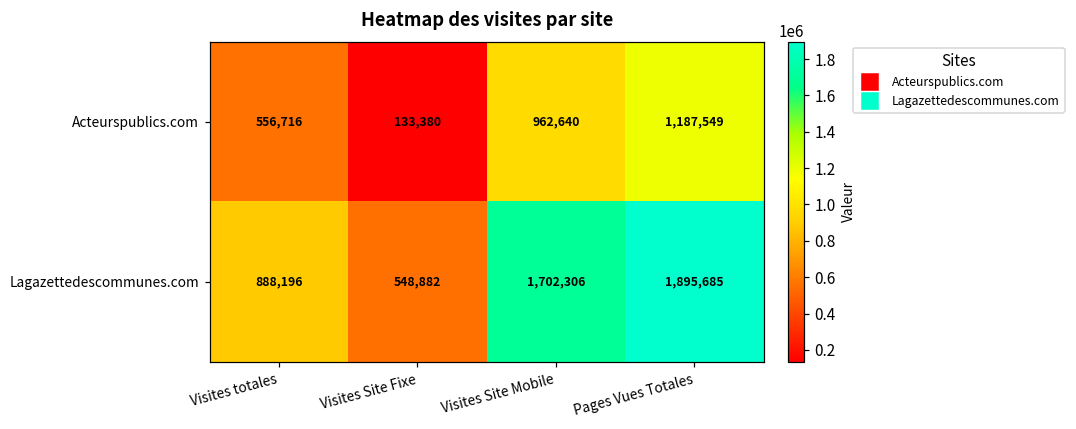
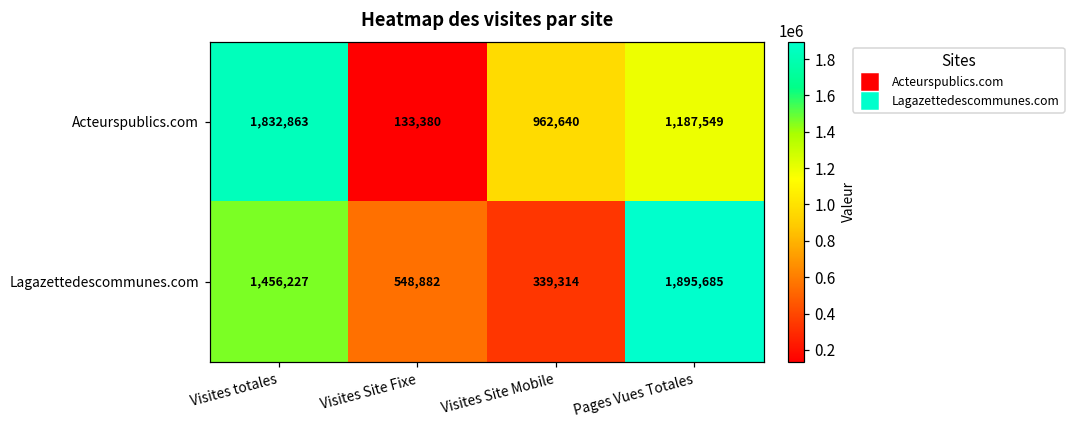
  {
    "Acteurspublics.com": {
-     "Visites totales": "556,716",
+     "Visites totales": "1,832,863",
      "Visites Site Fixe": "133,380",
      "Visites Site Mobile": "962,640",
      "Pages Vues Totales": "1,187,549"
    },
    "Lagazettedescommunes.com": {
-     "Visites totales": "888,196",
+     "Visites totales": "1,456,227",
      "Visites Site Fixe": "548,882",
-     "Visites Site Mobile": "1,702,306",
+     "Visites Site Mobile": "339,314",
      "Pages Vues Totales": "1,895,685"
    }
  }
